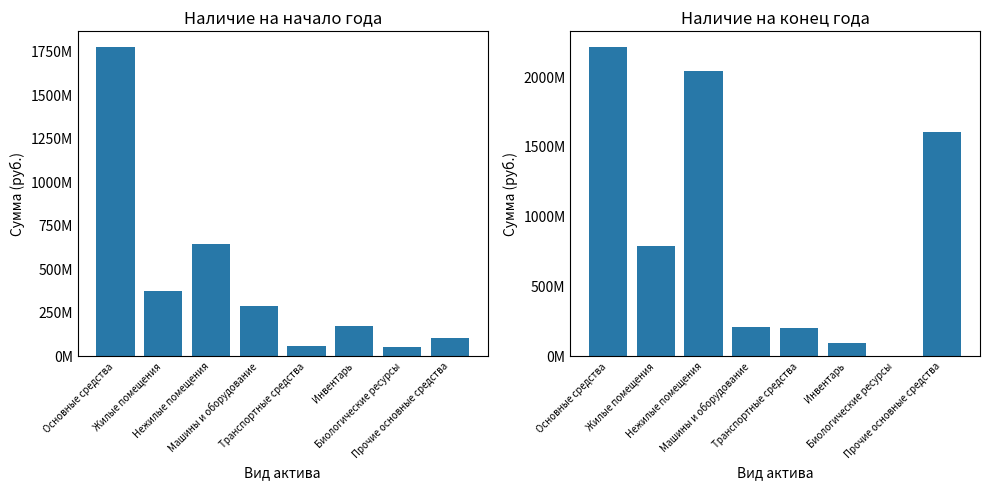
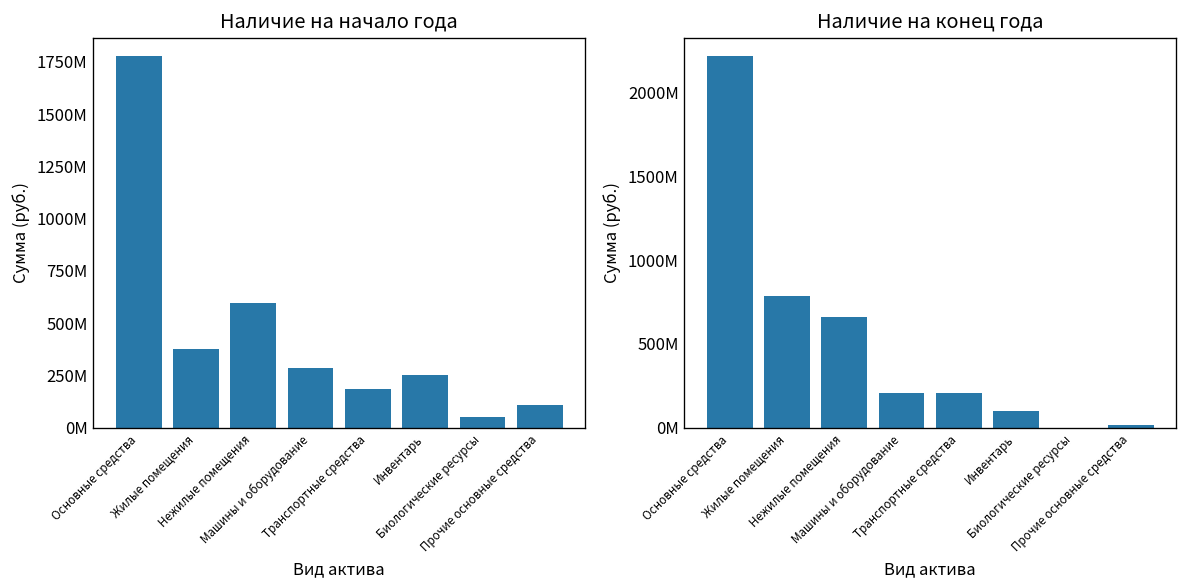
  {
    "Наличие на начало года": {
      "Основные средства": 1780000000,
      "Жилые помещения": 380000000,
-     "Нежилые помещения": 650000000,
+     "Нежилые помещения": 600000000,
      "Машины и оборудование": 290000000,
-     "Транспортные средства": 60000000,
-     "Инвентарь": 170000000,
+     "Транспортные средства": 180000000,
+     "Инвентарь": 250000000,
      "Биологические ресурсы": 50000000,
      "Прочие основные средства": 110000000
    },
    "Наличие на конец года": {
      "Основные средства": 2220000000,
      "Жилые помещения": 790000000,
-     "Нежилые помещения": 2050000000,
+     "Нежилые помещения": 660000000,
      "Машины и оборудование": 210000000,
      "Транспортные средства": 210000000,
      "Инвентарь": 100000000,
-     "Прочие основные средства": 1610000000
+     "Прочие основные средства": 20000000
    }
  }
